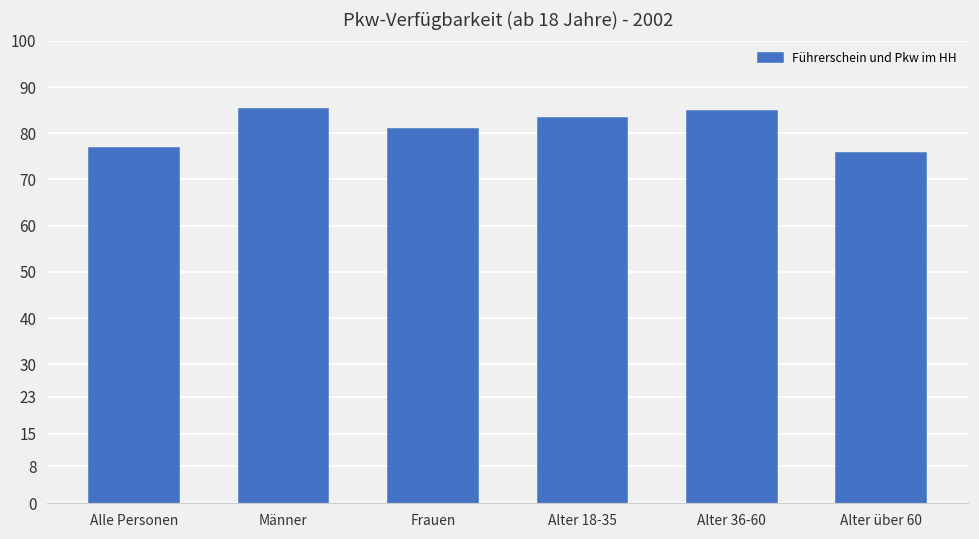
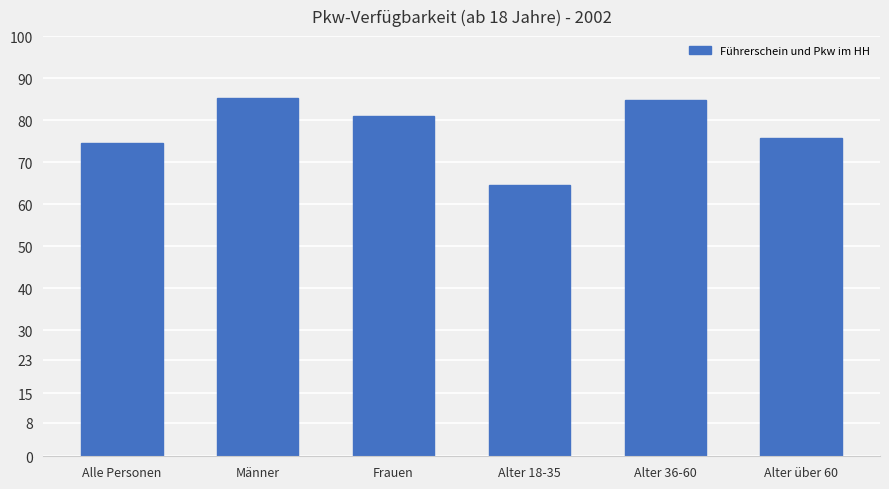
  {
-   "Alle Personen": 77,
+   "Alle Personen": 75,
    "Männer": 85,
    "Frauen": 81,
-   "Alter 18-35": 83,
+   "Alter 18-35": 65,
    "Alter 36-60": 85,
    "Alter über 60": 76
  }
